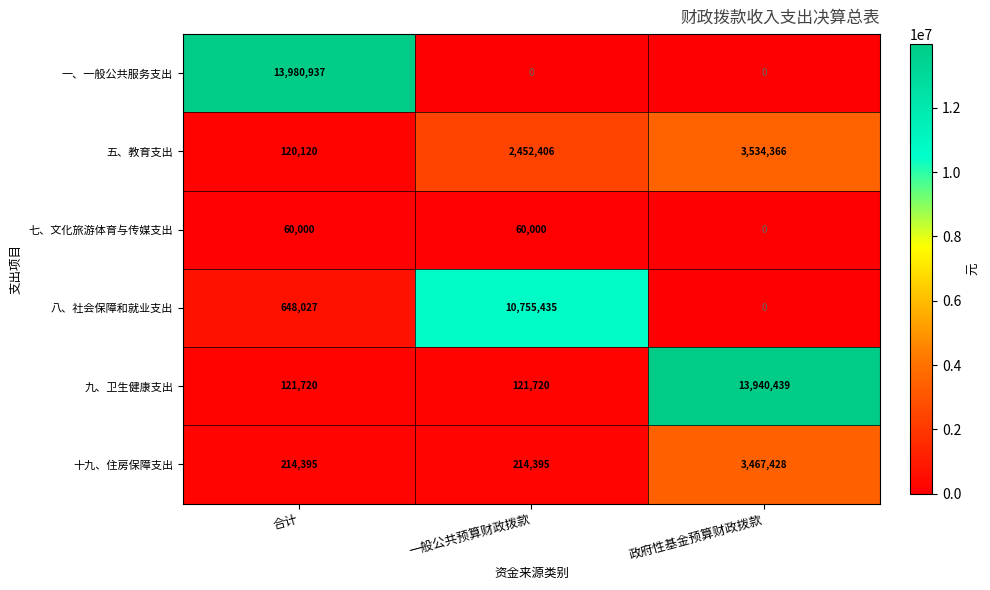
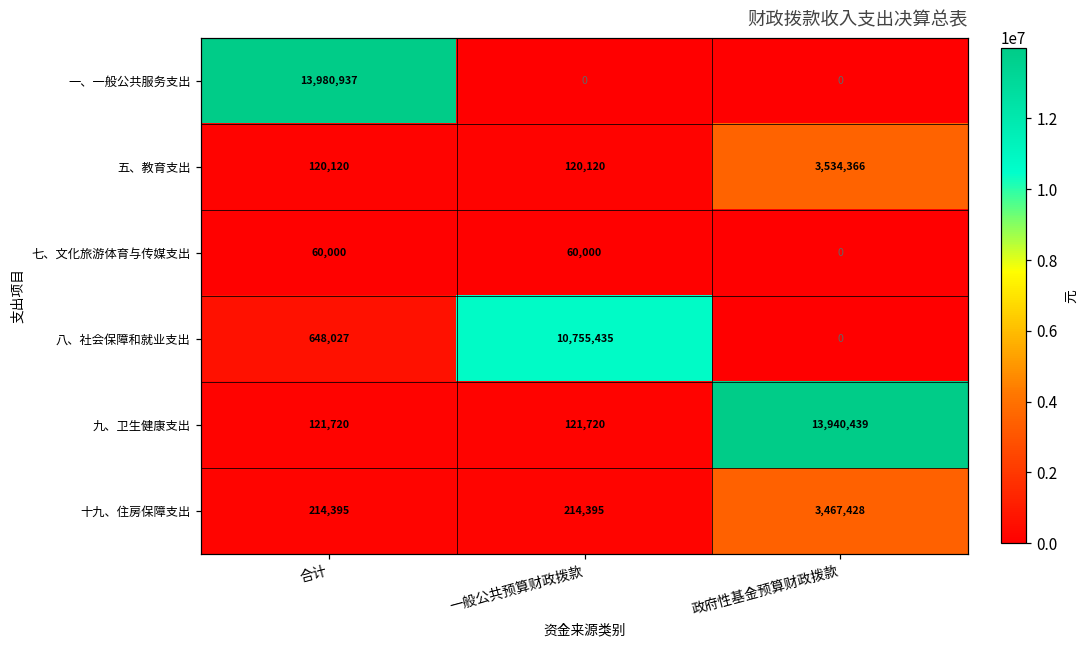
  {
    "一、一般公共服务支出": {
      "合计": "13,980,937",
      "一般公共预算财政拨款": "0",
      "政府性基金预算财政拨款": "0"
    },
    "五、教育支出": {
      "合计": "120,120",
-     "一般公共预算财政拨款": "2,452,406",
+     "一般公共预算财政拨款": "120,120",
      "政府性基金预算财政拨款": "3,534,366"
    },
    "七、文化旅游体育与传媒支出": {
      "合计": "60,000",
      "一般公共预算财政拨款": "60,000",
      "政府性基金预算财政拨款": "0"
    },
    "八、社会保障和就业支出": {
      "合计": "648,027",
      "一般公共预算财政拨款": "10,755,435",
      "政府性基金预算财政拨款": "0"
    },
    "九、卫生健康支出": {
      "合计": "121,720",
      "一般公共预算财政拨款": "121,720",
      "政府性基金预算财政拨款": "13,940,439"
    },
    "十九、住房保障支出": {
      "合计": "214,395",
      "一般公共预算财政拨款": "214,395",
      "政府性基金预算财政拨款": "3,467,428"
    }
  }
